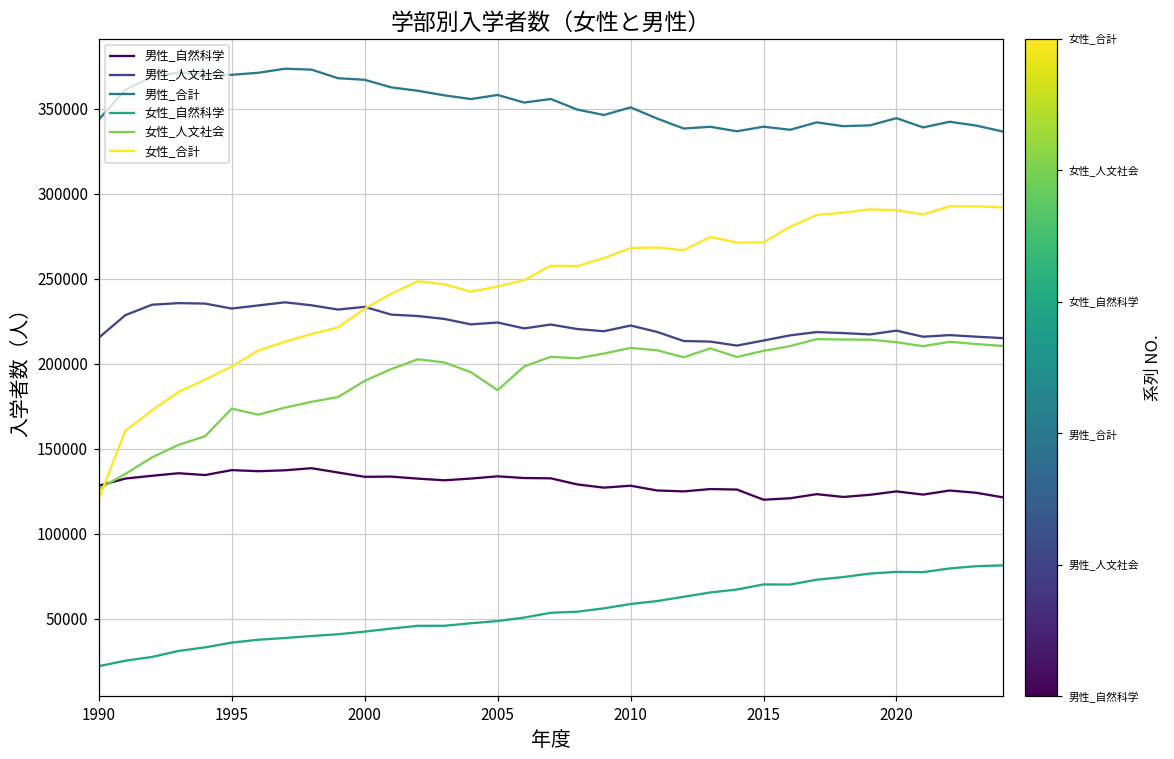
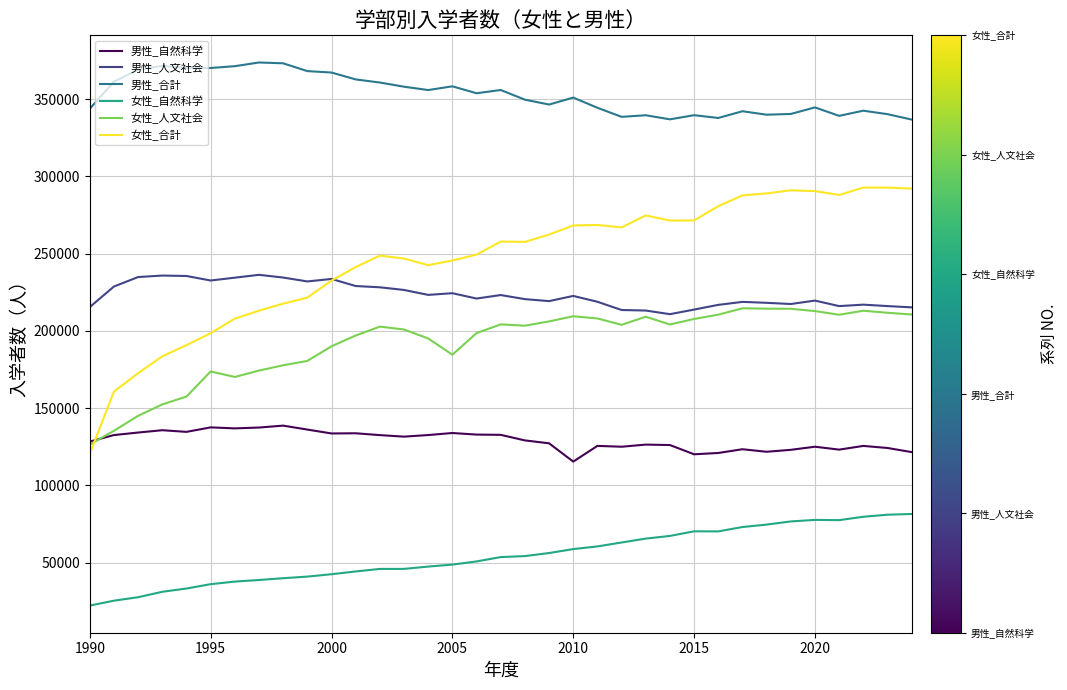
  {
    "男性_自然科学": {
      "1990": 128000,
      "1995": 138000,
      "2000": 134000,
      "2005": 134000,
-     "2010": 128000,
+     "2010": 115000,
      "2015": 120000,
      "2020": 125000
    },
    "女性_人文社会": {
      "1990": 126000,
      "1995": 174000,
      "2000": 190000,
      "2005": 185000,
      "2010": 209000,
      "2015": 208000,
      "2020": 213000
    },
    "女性_合計": {
      "1990": 121000,
      "1995": 198000,
      "2005": 246000,
      "2010": 268000,
      "2015": 271000,
      "2020": 290000
    }
  }
